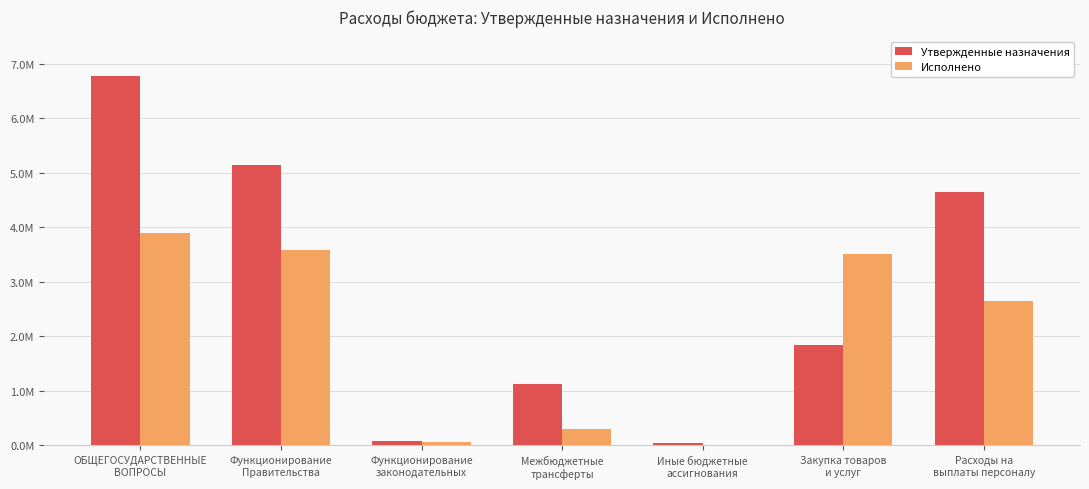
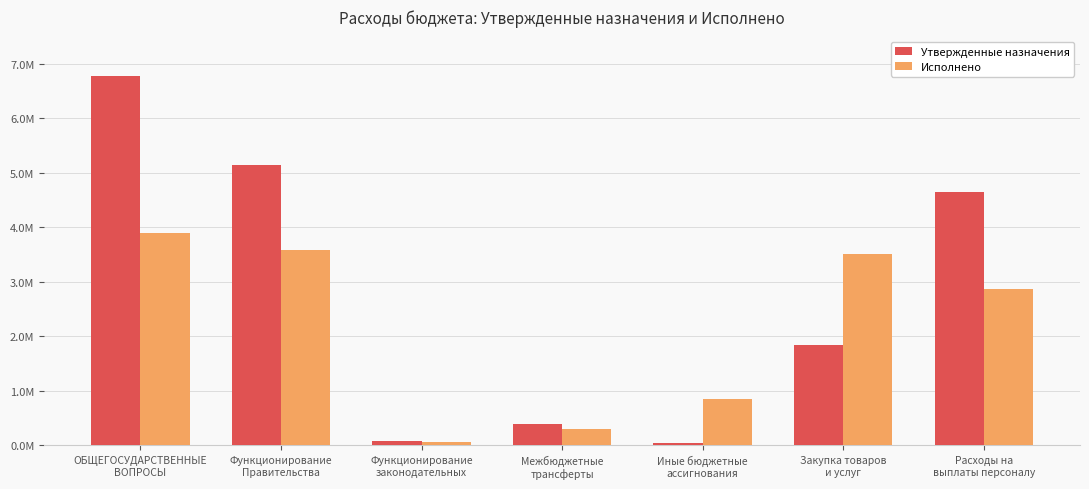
  {
    "Утвержденные назначения": {
      "ОБЩЕГОСУДАРСТВЕННЫЕ ВОПРОСЫ": 6800000,
      "Функционирование Правительства": 5100000,
      "Функционирование законодательных": 100000,
-     "Межбюджетные трансферты": 1100000,
+     "Межбюджетные трансферты": 400000,
      "Закупка товаров и услуг": 1800000,
      "Расходы на выплаты персоналу": 4600000
    },
    "Исполнено": {
      "ОБЩЕГОСУДАРСТВЕННЫЕ ВОПРОСЫ": 3900000,
      "Функционирование Правительства": 3600000,
      "Функционирование законодательных": 100000,
      "Межбюджетные трансферты": 300000,
-     "Иные бюджетные ассигнования": 0,
+     "Иные бюджетные ассигнования": 800000,
      "Закупка товаров и услуг": 3500000,
-     "Расходы на выплаты персоналу": 2600000
+     "Расходы на выплаты персоналу": 2900000
    }
  }
